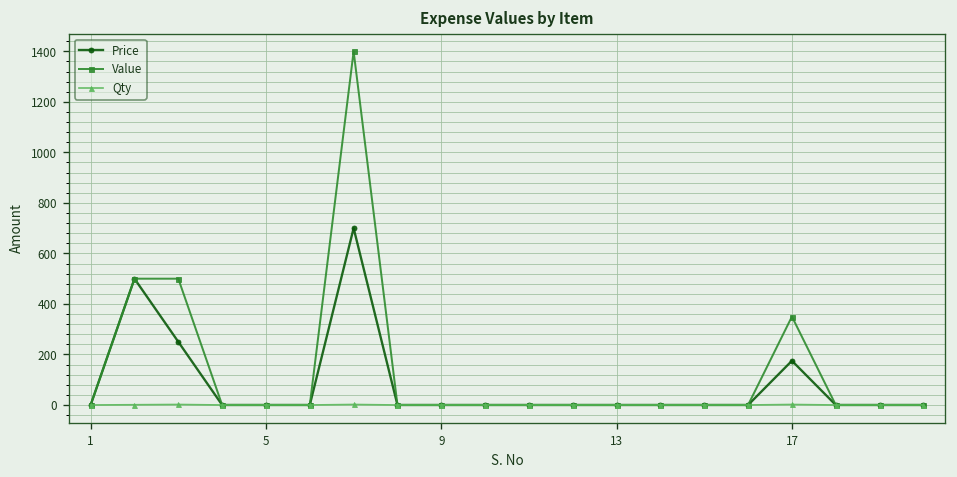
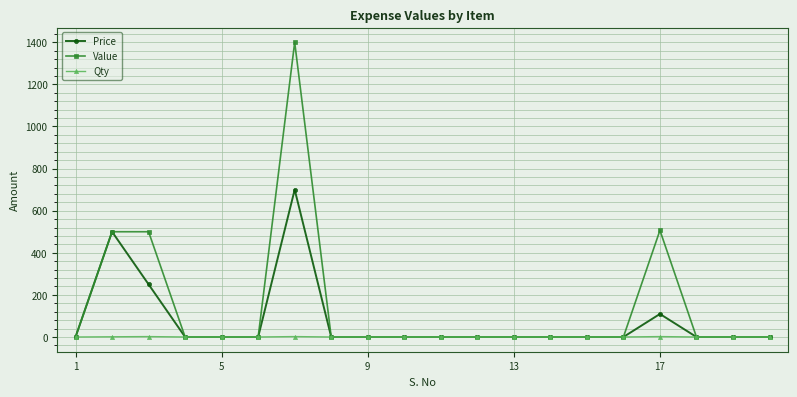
  {
    "Price": {
-     "17": 180
+     "17": 110
    },
    "Value": {
-     "17": 350
+     "17": 510
    },
    "Qty": {
      "17": 0
    }
  }
